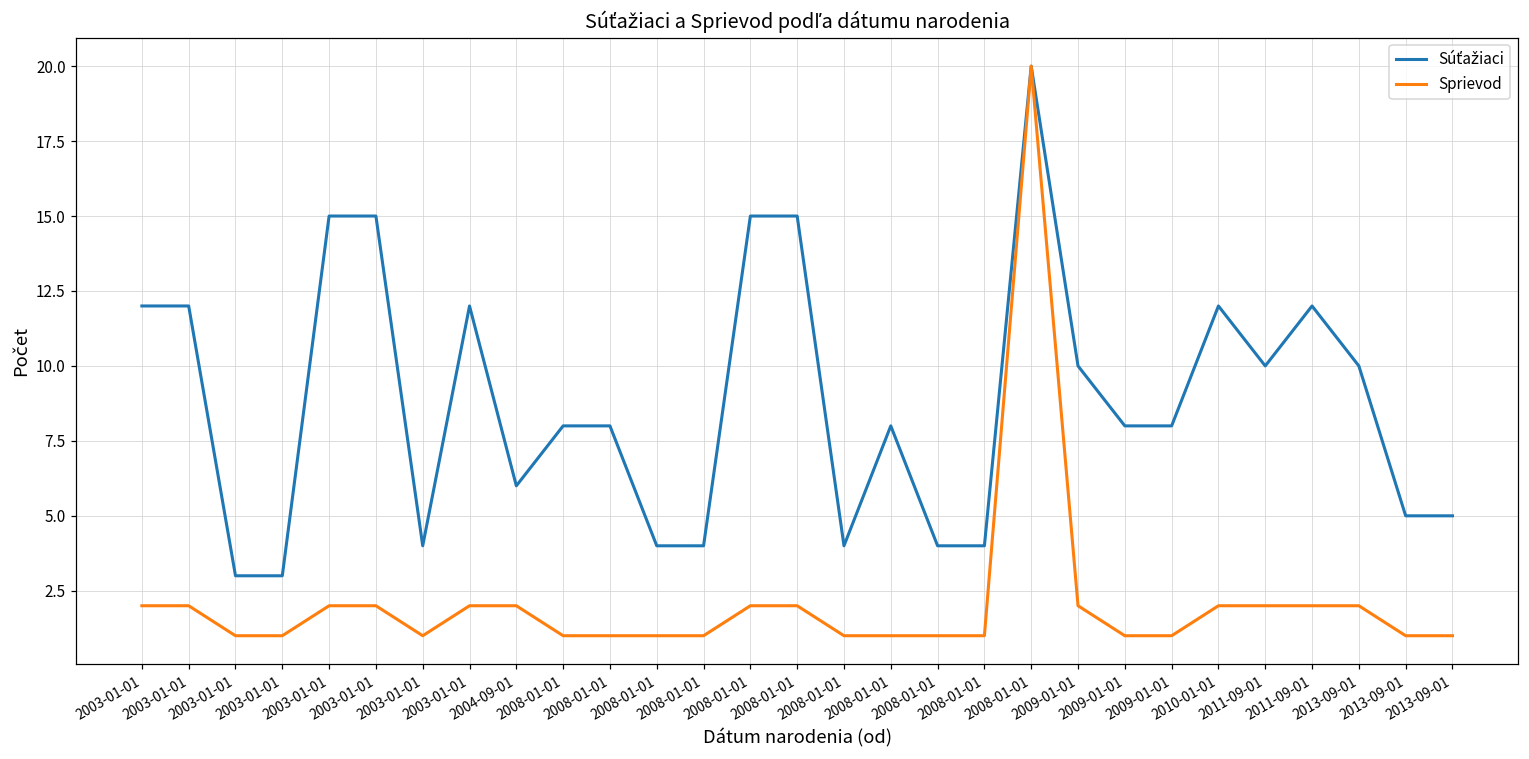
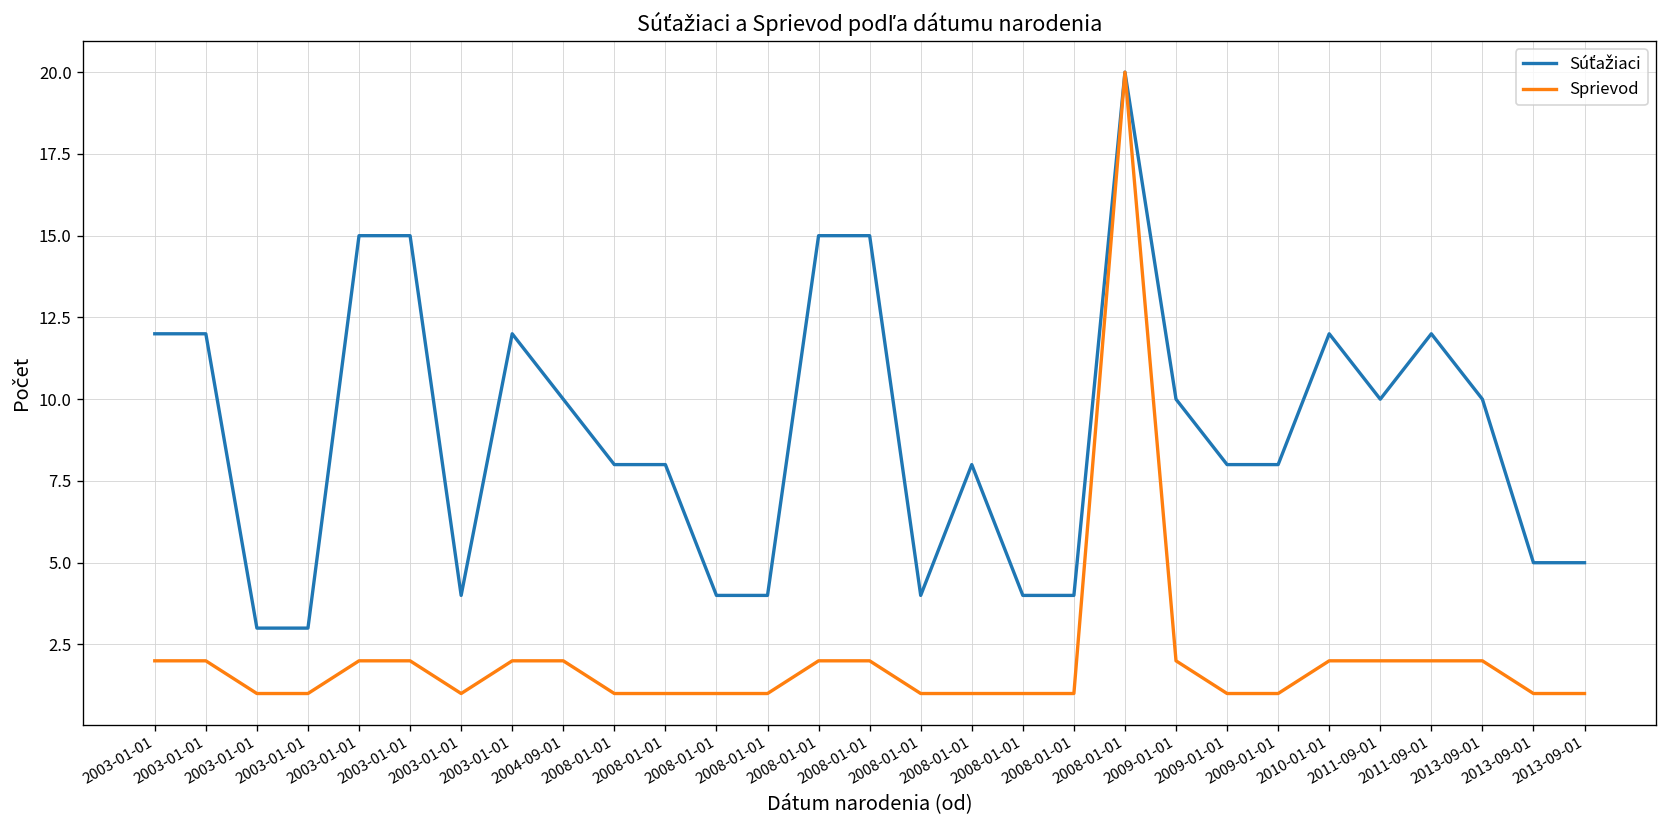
  {
    "Súťažiaci": {
-     "2004-09-01": 6,
+     "2004-09-01": 10,
      "2010-01-01": 12
    },
    "Sprievod": {
      "2004-09-01": 2,
      "2010-01-01": 2
    }
  }
